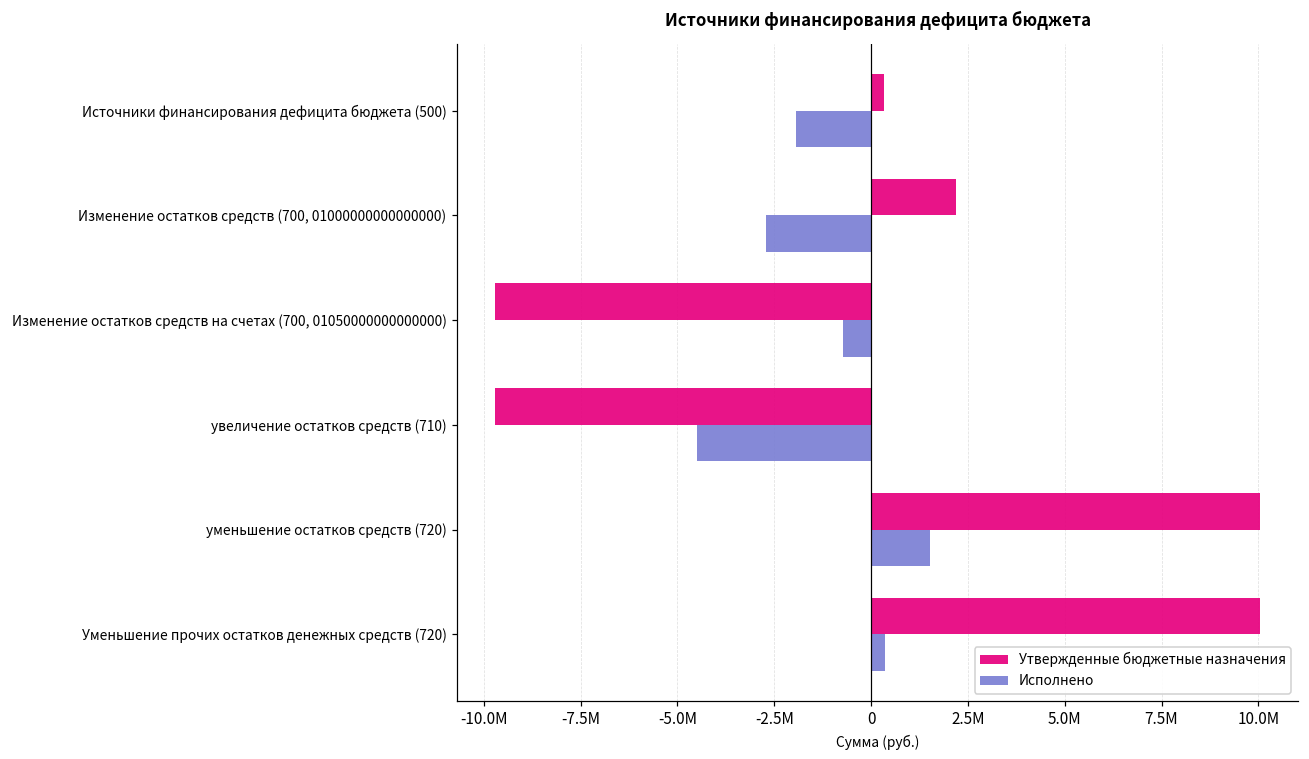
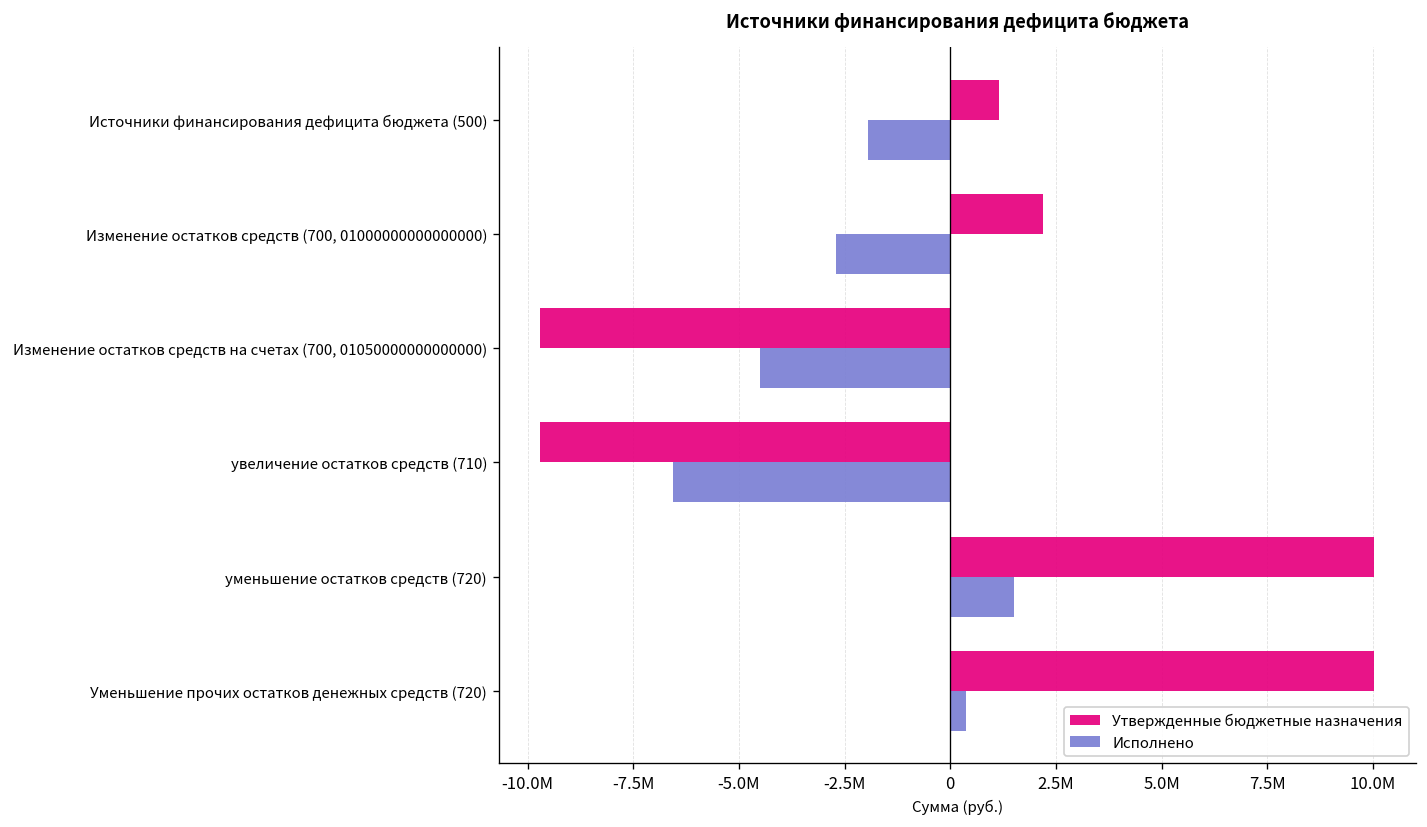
  {
    "Утвержденные бюджетные назначения": {
-     "Источники финансирования дефицита бюджета (500)": 300000,
+     "Источники финансирования дефицита бюджета (500)": 1100000,
      "Изменение остатков средств (700, 01000000000000000)": 2200000,
      "Изменение остатков средств на счетах (700, 01050000000000000)": -9700000,
      "увеличение остатков средств (710)": -9700000,
      "уменьшение остатков средств (720)": 10000000,
      "Уменьшение прочих остатков денежных средств (720)": 10000000
    },
    "Исполнено": {
      "Источники финансирования дефицита бюджета (500)": -1900000,
      "Изменение остатков средств (700, 01000000000000000)": -2700000,
-     "Изменение остатков средств на счетах (700, 01050000000000000)": -700000,
-     "увеличение остатков средств (710)": -4500000,
+     "Изменение остатков средств на счетах (700, 01050000000000000)": -4500000,
+     "увеличение остатков средств (710)": -6600000,
      "уменьшение остатков средств (720)": 1500000,
      "Уменьшение прочих остатков денежных средств (720)": 400000
    }
  }
